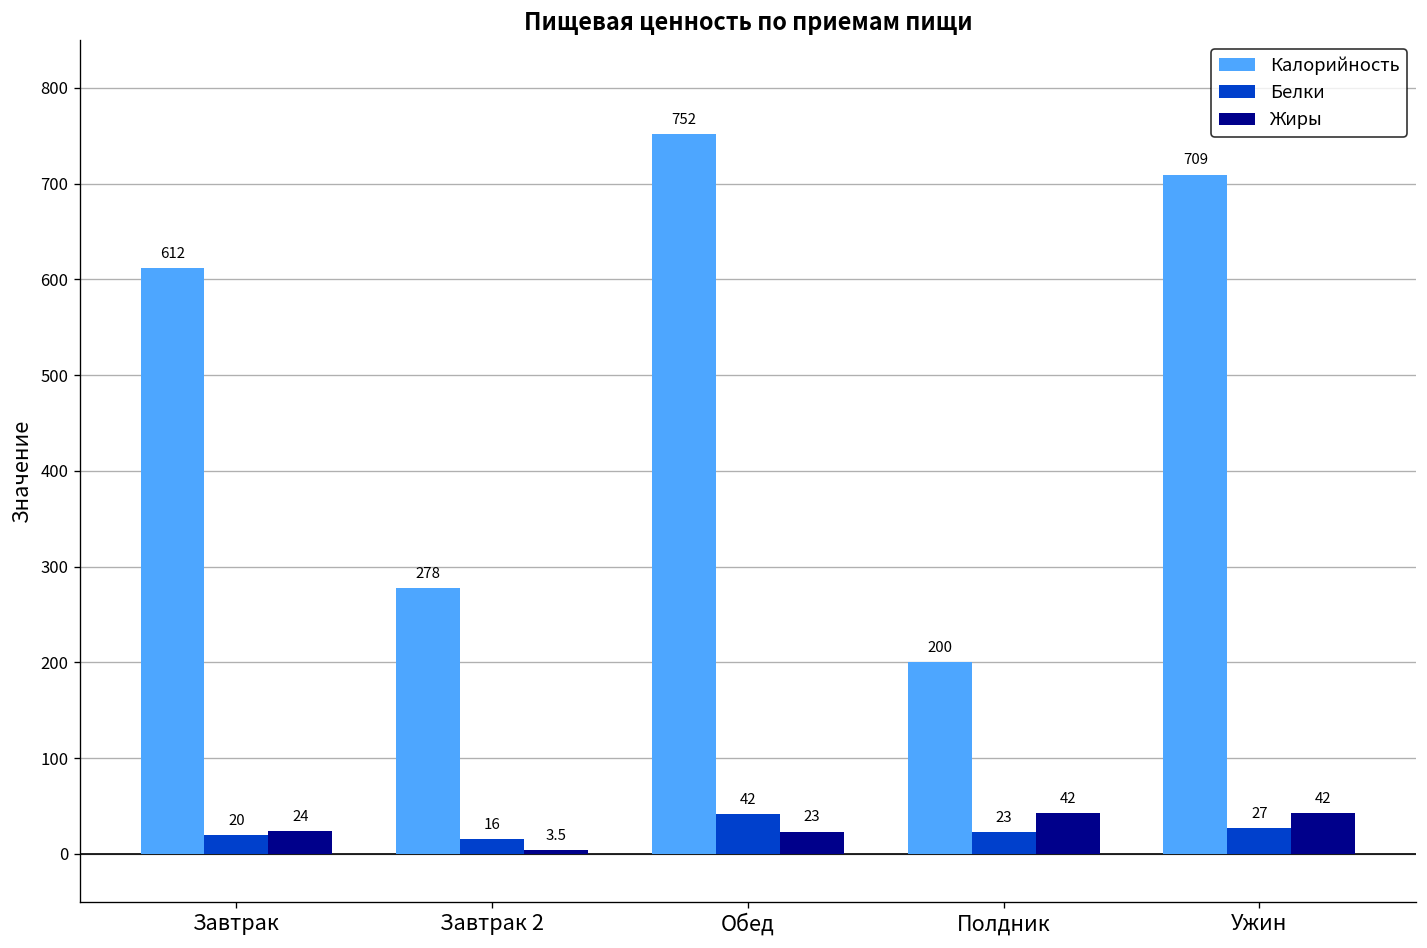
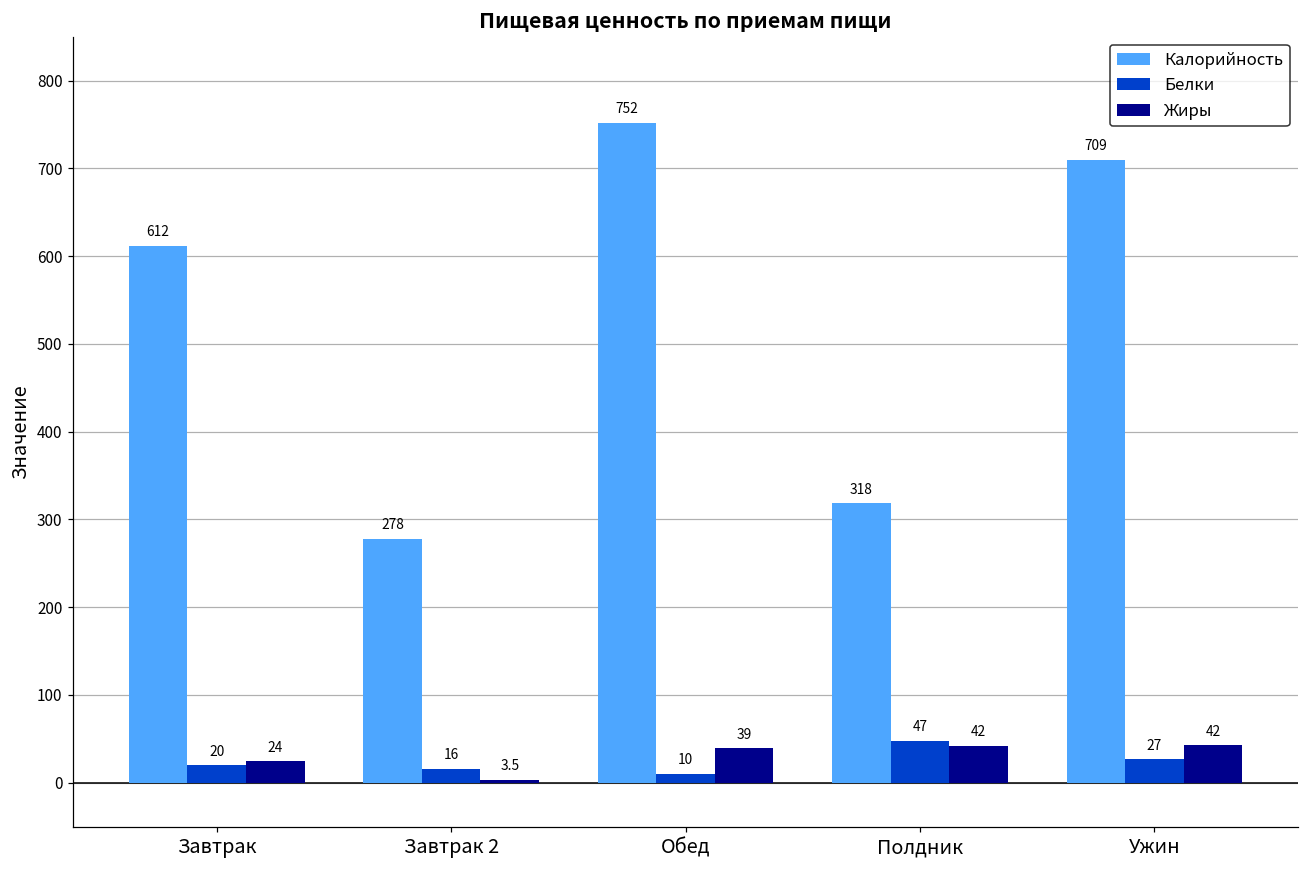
  {
    "Калорийность": {
      "Завтрак": 612,
      "Завтрак 2": 278,
      "Обед": 752,
-     "Полдник": 200,
+     "Полдник": 318,
      "Ужин": 709
    },
    "Белки": {
      "Завтрак": 20,
      "Завтрак 2": 16,
-     "Обед": 42,
-     "Полдник": 23,
+     "Обед": 10,
+     "Полдник": 47,
      "Ужин": 27
    },
    "Жиры": {
      "Завтрак": 24,
      "Завтрак 2": 3.5,
-     "Обед": 23,
+     "Обед": 39,
      "Полдник": 42,
      "Ужин": 42
    }
  }
